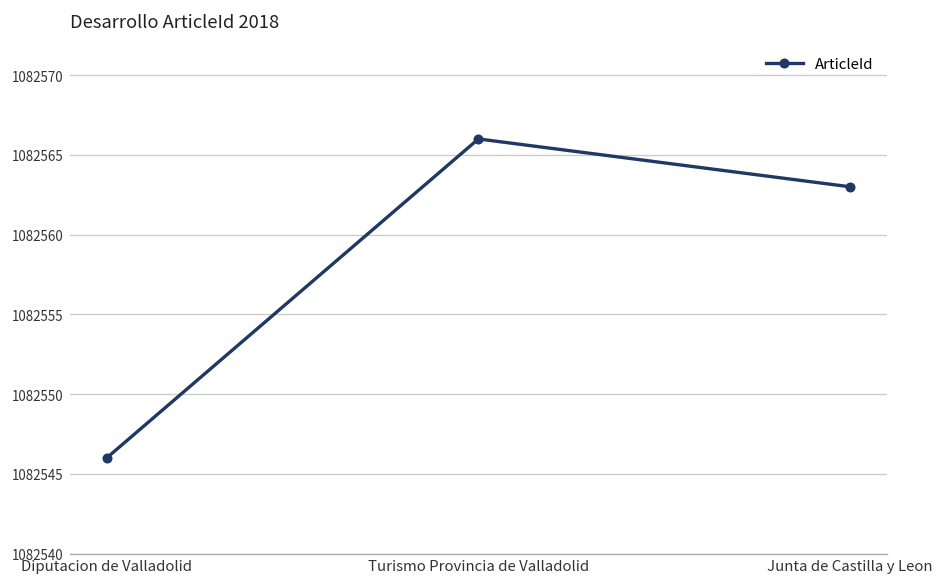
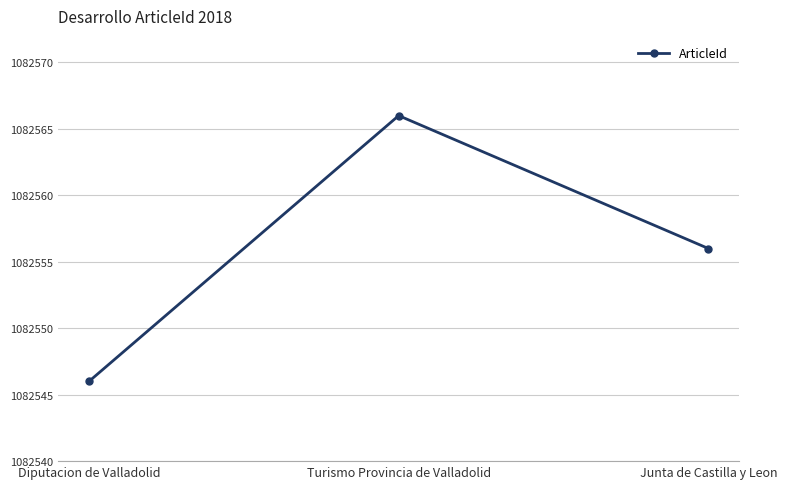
  {
    "Diputacion de Valladolid": 1082546,
    "Turismo Provincia de Valladolid": 1082566,
-   "Junta de Castilla y Leon": 1082563
+   "Junta de Castilla y Leon": 1082556
  }
